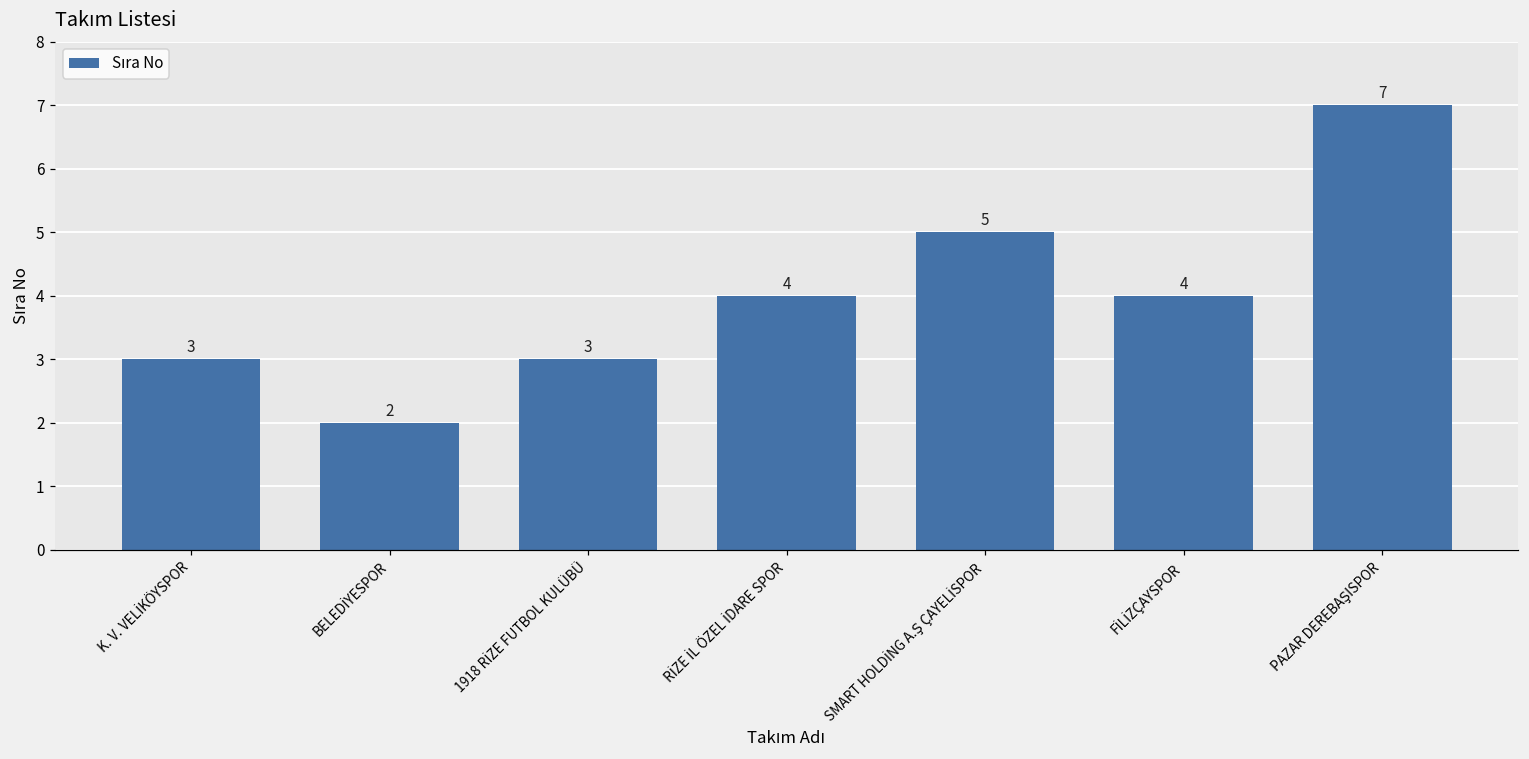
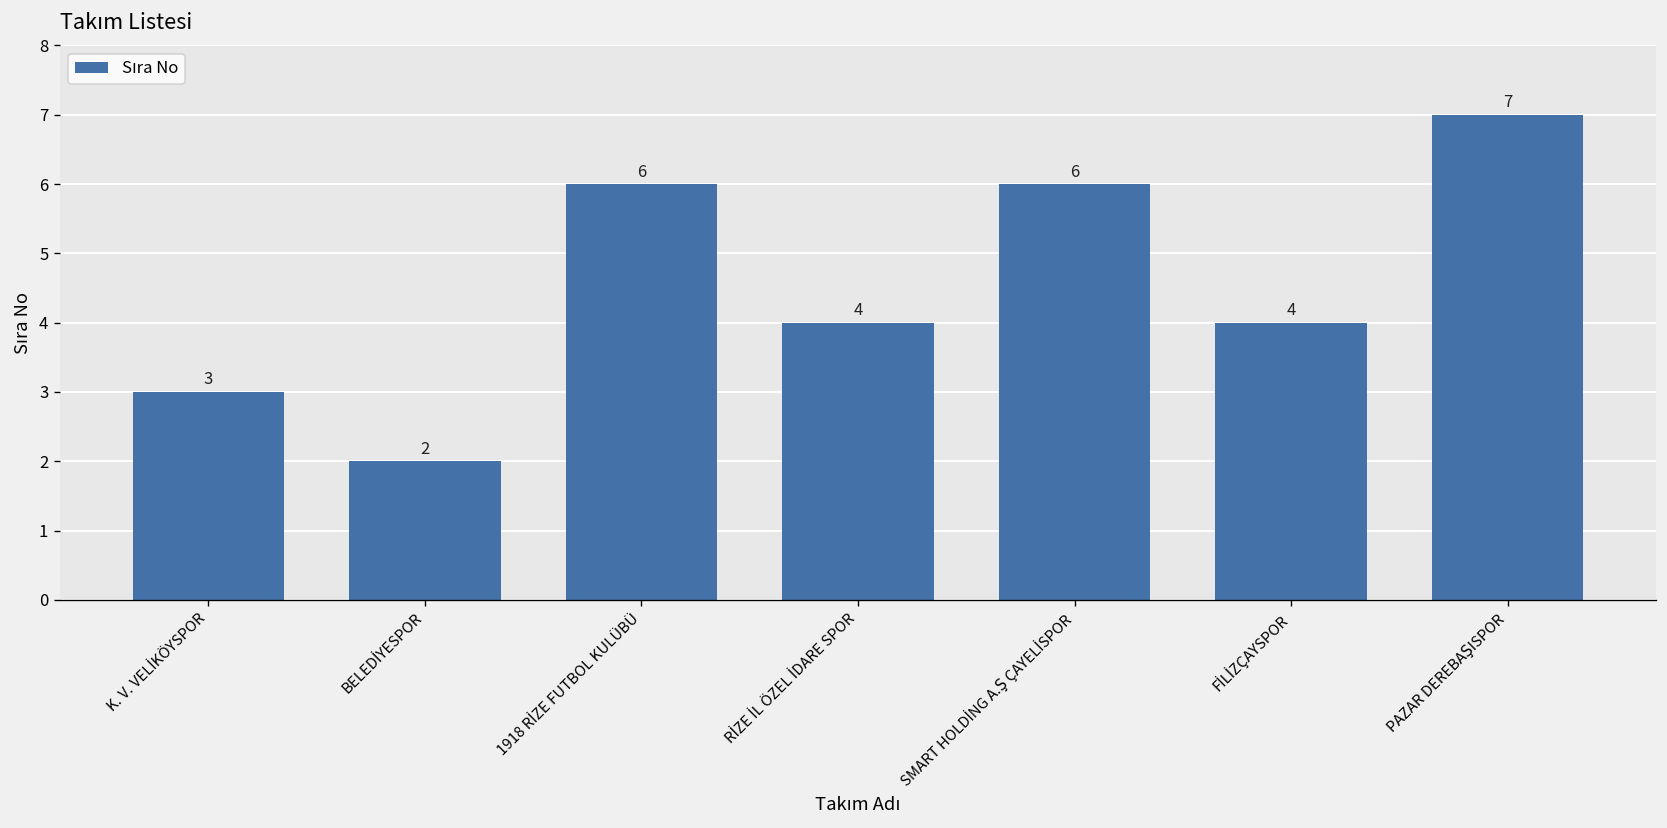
  {
    "K. V. VELİKÖYSPOR": 3,
    "BELEDİYESPOR": 2,
-   "1918 RİZE FUTBOL KULÜBÜ": 3,
+   "1918 RİZE FUTBOL KULÜBÜ": 6,
    "RİZE İL ÖZEL İDARE SPOR": 4,
-   "SMART HOLDİNG A.Ş ÇAYELİSPOR": 5,
+   "SMART HOLDİNG A.Ş ÇAYELİSPOR": 6,
    "FİLİZÇAYSPOR": 4,
    "PAZAR DEREBAŞISPOR": 7
  }
